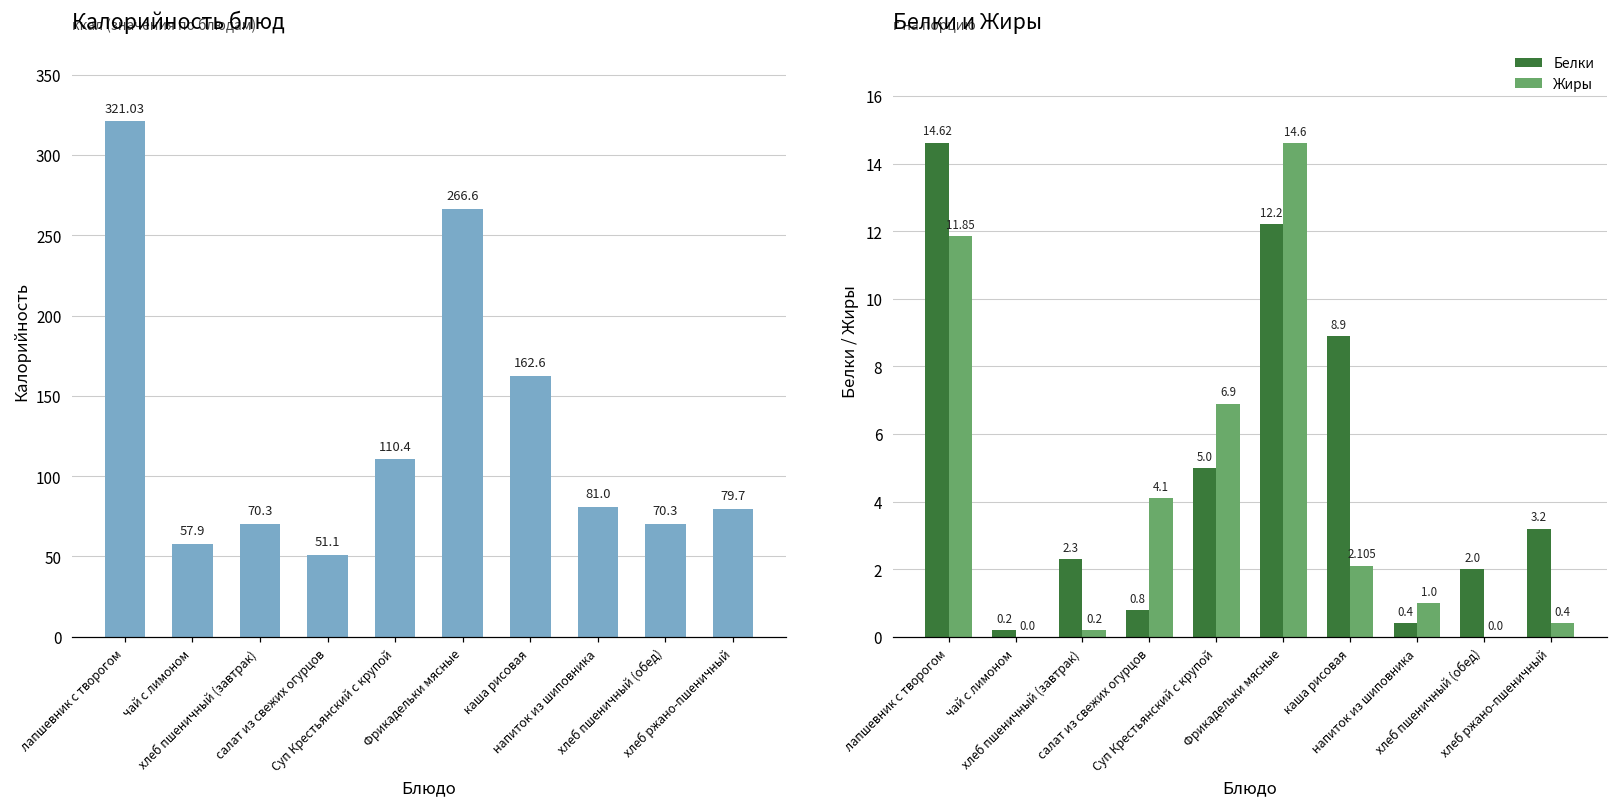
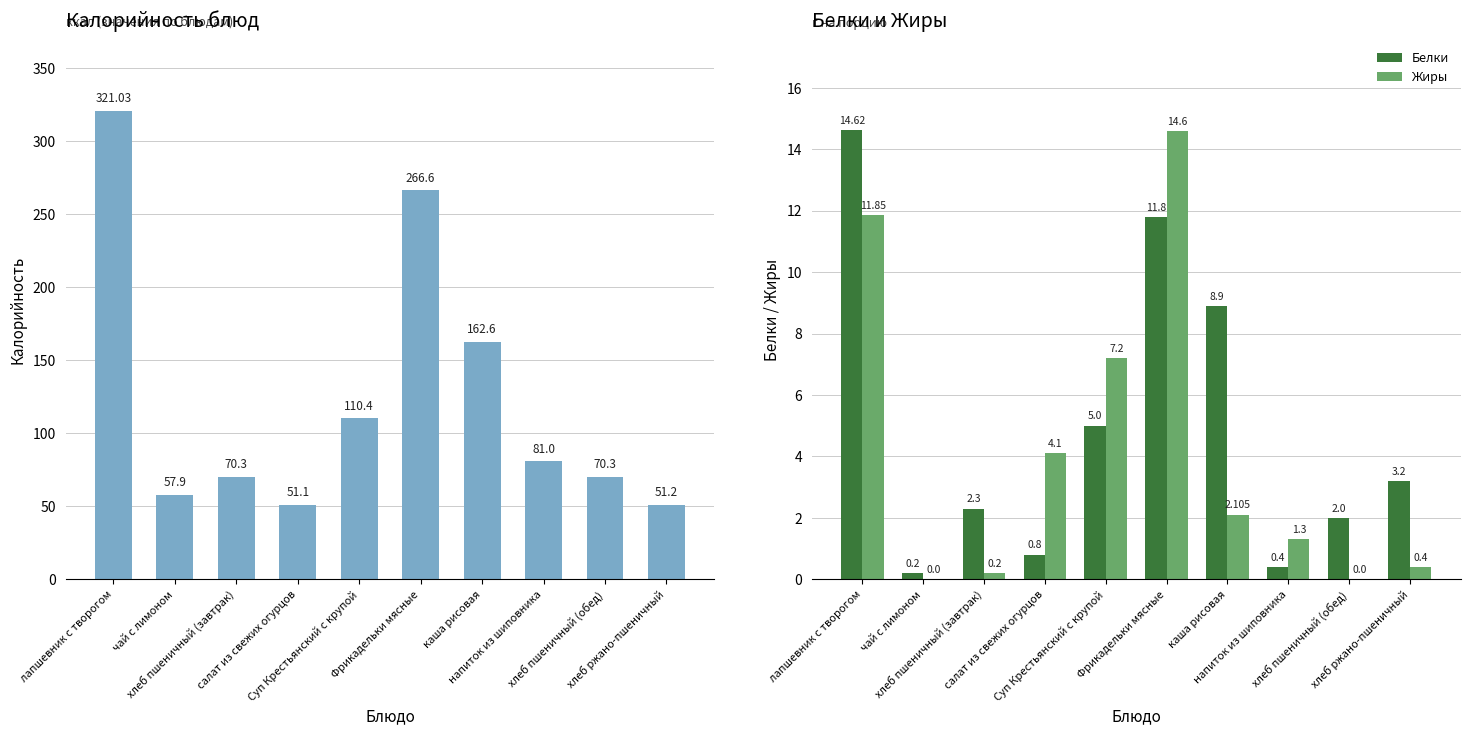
  {
    "Калорийность блюд": {
      "лапшевник с творогом": 321.03,
      "чай с лимоном": 57.9,
      "хлеб пшеничный (завтрак)": 70.3,
      "салат из свежих огурцов": 51.1,
      "Суп Крестьянский с крупой": 110.4,
      "Фрикадельки мясные": 266.6,
      "каша рисовая": 162.6,
      "напиток из шиповника": 81.0,
      "хлеб пшеничный (обед)": 70.3,
-     "хлеб ржано-пшеничный": 79.7
+     "хлеб ржано-пшеничный": 51.2
    },
    "Белки и Жиры": {
      "Белки": {
        "лапшевник с творогом": 14.62,
        "чай с лимоном": 0.2,
        "хлеб пшеничный (завтрак)": 2.3,
        "салат из свежих огурцов": 0.8,
        "Суп Крестьянский с крупой": 5.0,
-       "Фрикадельки мясные": 12.2,
+       "Фрикадельки мясные": 11.8,
        "каша рисовая": 8.9,
        "напиток из шиповника": 0.4,
        "хлеб пшеничный (обед)": 2.0,
        "хлеб ржано-пшеничный": 3.2
      },
      "Жиры": {
        "лапшевник с творогом": 11.85,
        "чай с лимоном": 0.0,
        "хлеб пшеничный (завтрак)": 0.2,
        "салат из свежих огурцов": 4.1,
-       "Суп Крестьянский с крупой": 6.9,
+       "Суп Крестьянский с крупой": 7.2,
        "Фрикадельки мясные": 14.6,
        "каша рисовая": 2.105,
-       "напиток из шиповника": 1.0,
+       "напиток из шиповника": 1.3,
        "хлеб пшеничный (обед)": 0.0,
        "хлеб ржано-пшеничный": 0.4
      }
    }
  }
